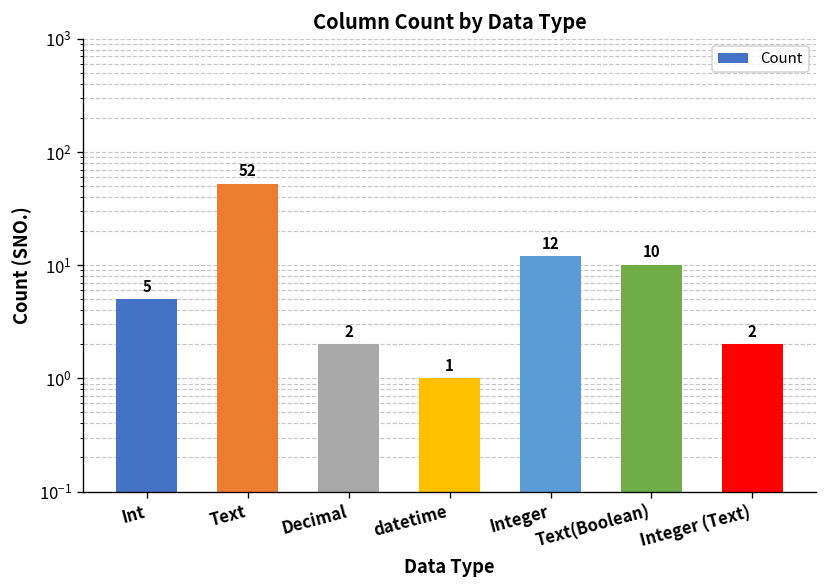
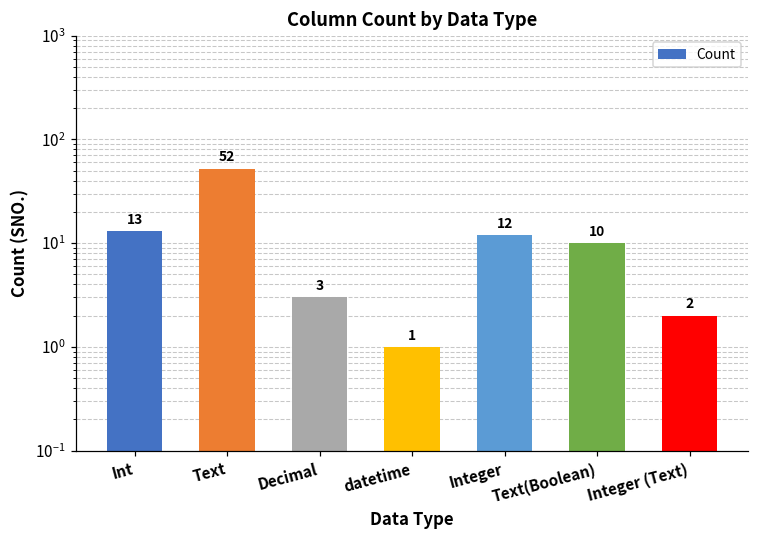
  {
-   "Int": 5,
+   "Int": 13,
    "Text": 52,
-   "Decimal": 2,
+   "Decimal": 3,
    "datetime": 1,
    "Integer": 12,
    "Text(Boolean)": 10,
    "Integer (Text)": 2
  }
